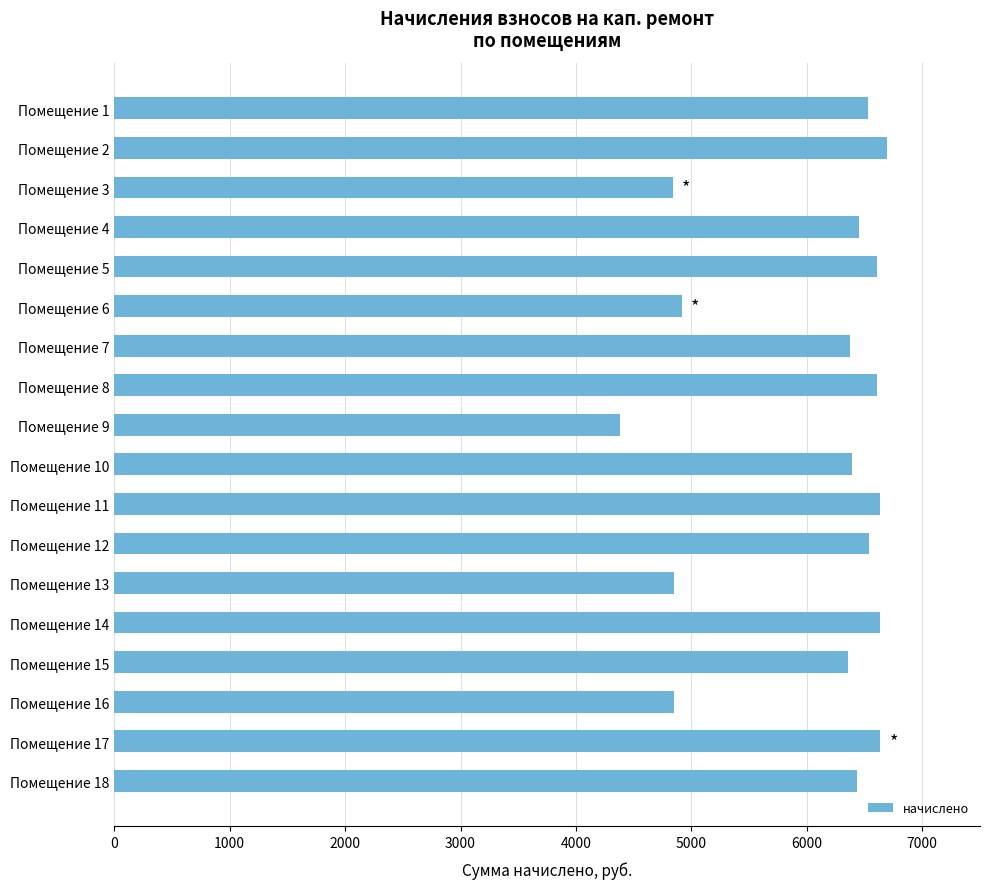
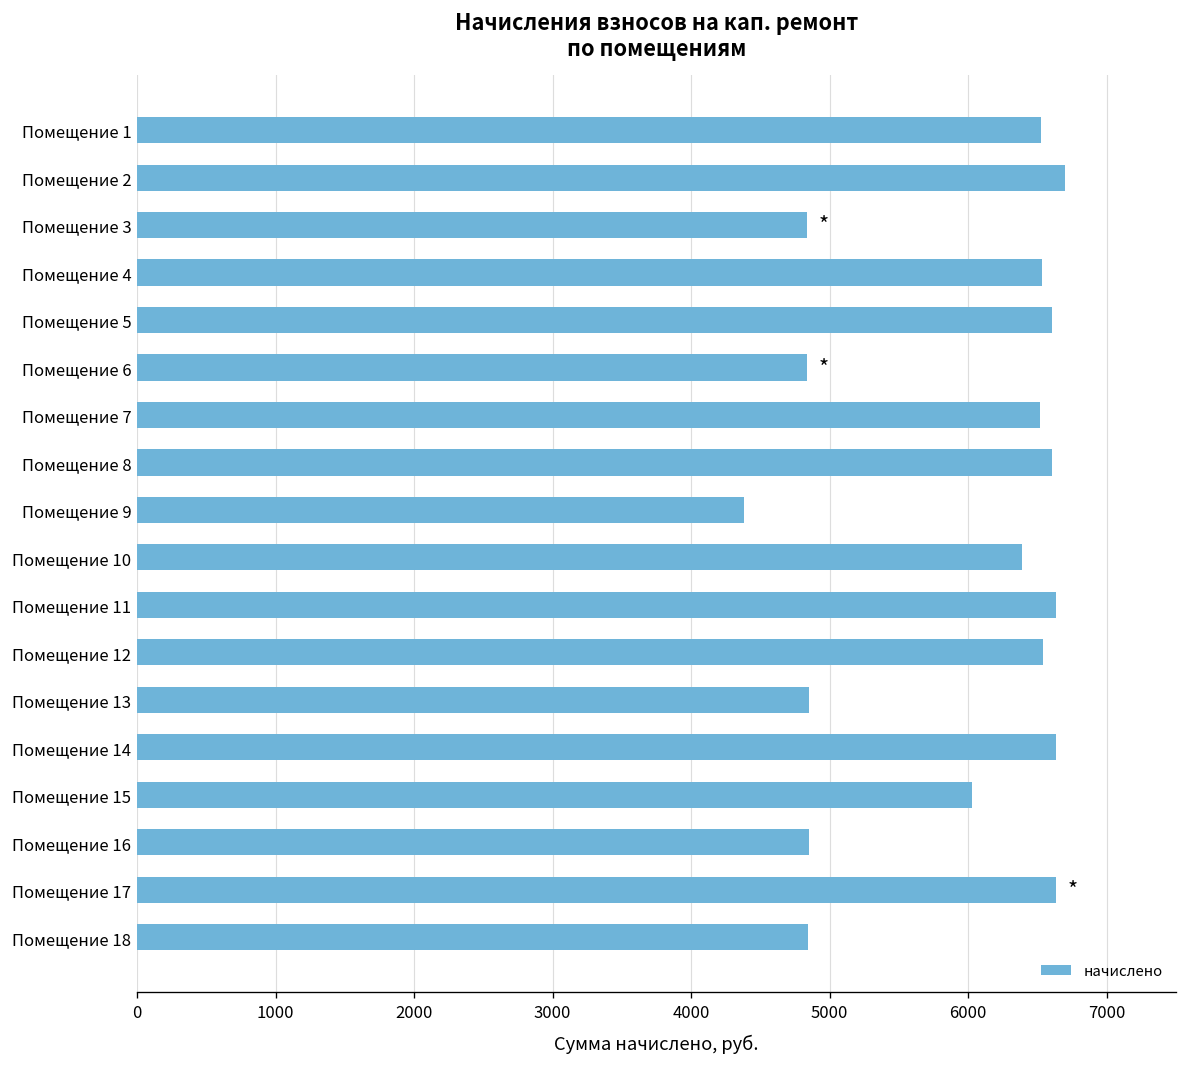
  {
    "Помещение 1": 6530,
    "Помещение 2": 6700,
    "Помещение 3": 4840,
-   "Помещение 4": 6450,
+   "Помещение 4": 6530,
    "Помещение 5": 6600,
-   "Помещение 6": 4920,
-   "Помещение 7": 6370,
+   "Помещение 6": 4840,
+   "Помещение 7": 6520,
    "Помещение 8": 6600,
    "Помещение 9": 4380,
    "Помещение 10": 6390,
    "Помещение 11": 6640,
    "Помещение 12": 6540,
    "Помещение 13": 4850,
    "Помещение 14": 6640,
-   "Помещение 15": 6360,
+   "Помещение 15": 6030,
    "Помещение 16": 4850,
    "Помещение 17": 6640,
-   "Помещение 18": 6440
+   "Помещение 18": 4840
  }
